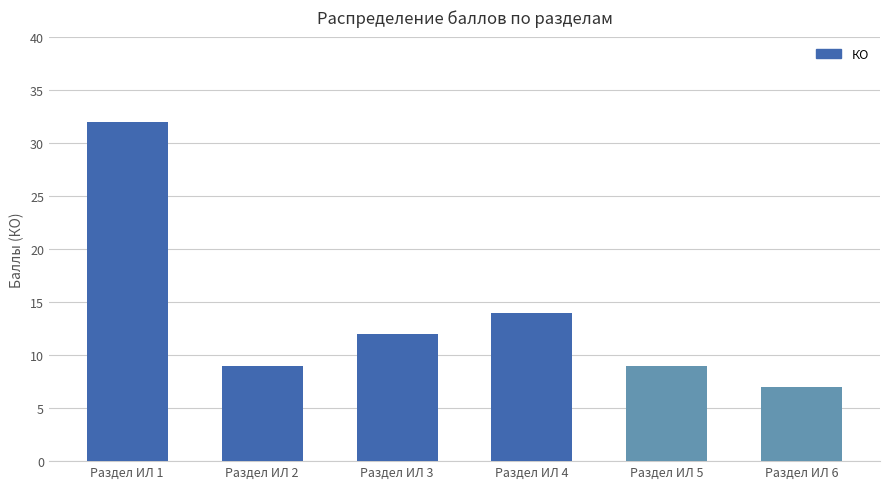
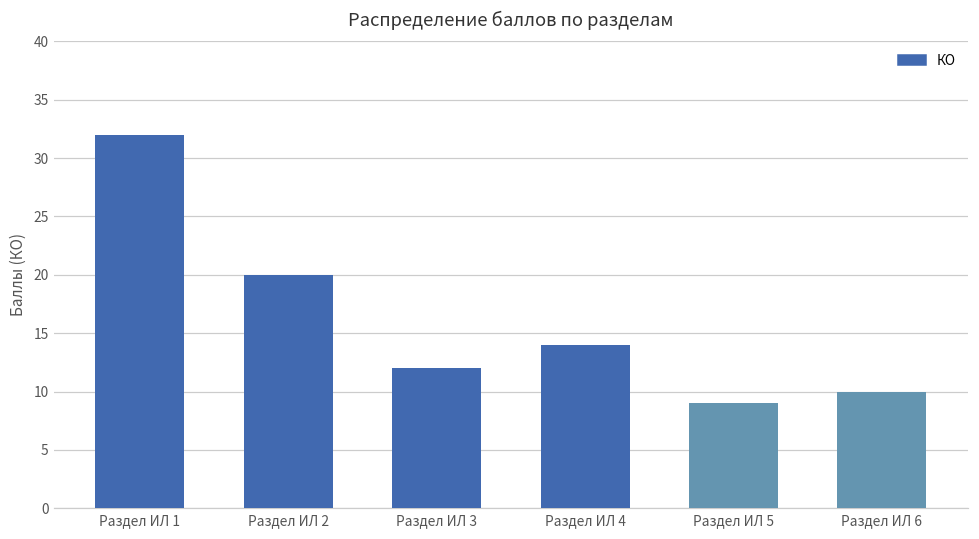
  {
    "Раздел ИЛ 1": 32,
-   "Раздел ИЛ 2": 9,
+   "Раздел ИЛ 2": 20,
    "Раздел ИЛ 3": 12,
    "Раздел ИЛ 4": 14,
    "Раздел ИЛ 5": 9,
-   "Раздел ИЛ 6": 7
+   "Раздел ИЛ 6": 10
  }
